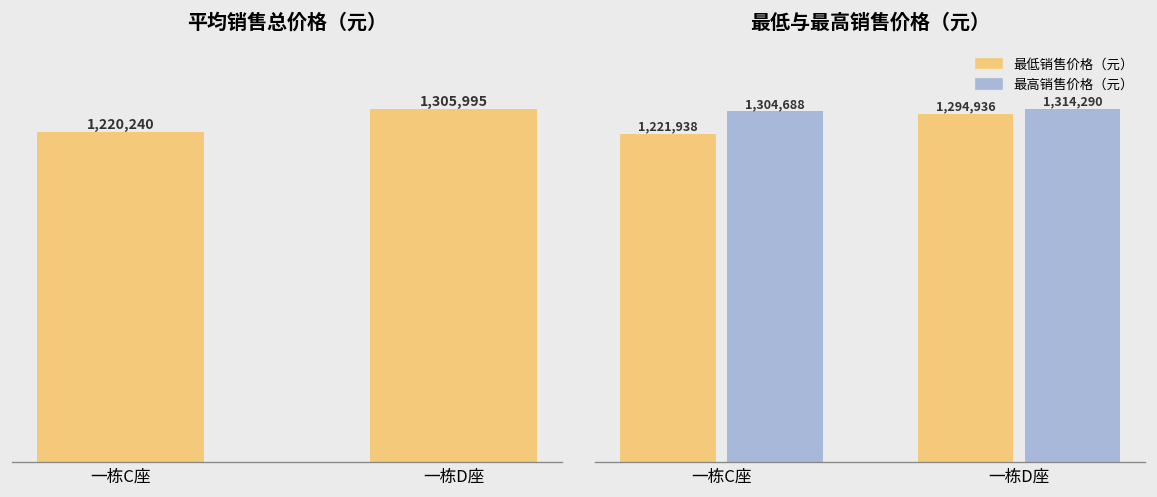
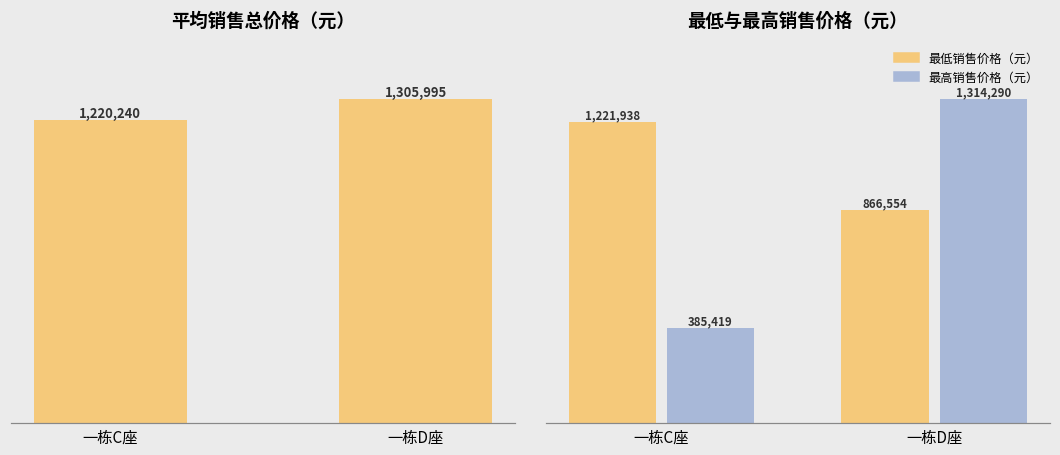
  {
    "平均销售总价格（元）": {
      "一栋C座": "1,220,240",
      "一栋D座": "1,305,995"
    },
    "最低与最高销售价格（元）": {
      "最低销售价格（元）": {
        "一栋C座": "1,221,938",
-       "一栋D座": "1,294,936"
+       "一栋D座": "866,554"
      },
      "最高销售价格（元）": {
-       "一栋C座": "1,304,688",
+       "一栋C座": "385,419",
        "一栋D座": "1,314,290"
      }
    }
  }
